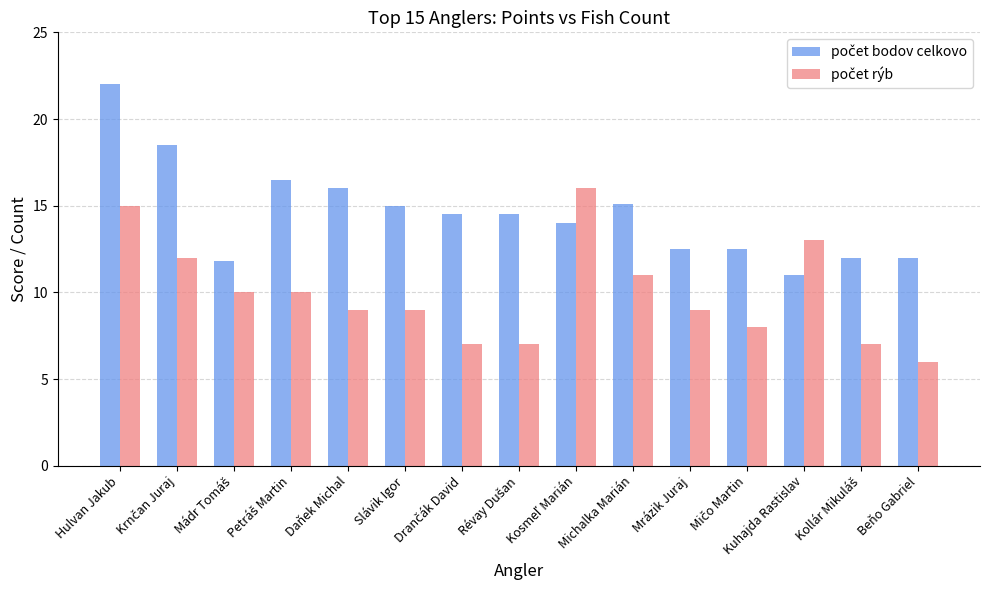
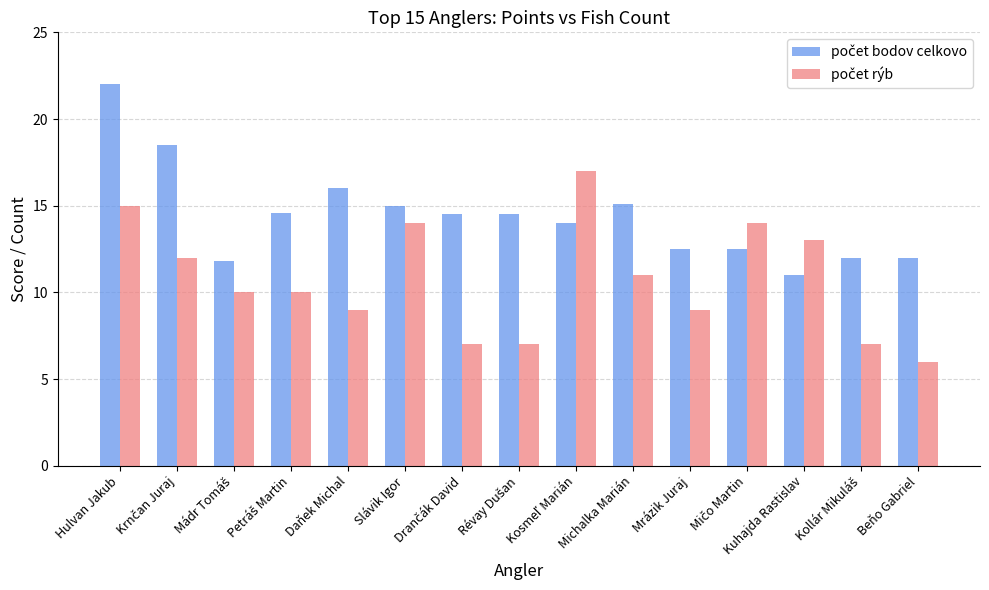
  {
    "počet bodov celkovo": {
      "Hulvan Jakub": 22.0,
      "Krnčan Juraj": 18.5,
      "Mádr Tomáš": 11.8,
-     "Petráš Martin": 16.5,
+     "Petráš Martin": 14.6,
      "Daňek Michal": 16.0,
      "Slávik Igor": 15.0,
      "Drančák David": 14.5,
      "Révay Dušan": 14.5,
      "Kosmeľ Marián": 14.0,
      "Michalka Marián": 15.1,
      "Mrázik Juraj": 12.5,
      "Mičo Martin": 12.5,
      "Kuhajda Rastislav": 11.0,
      "Kollár Mikuláš": 12.0,
      "Beňo Gabriel": 12.0
    },
    "počet rýb": {
      "Hulvan Jakub": 15,
      "Krnčan Juraj": 12,
      "Mádr Tomáš": 10,
      "Petráš Martin": 10,
      "Daňek Michal": 9,
-     "Slávik Igor": 9,
+     "Slávik Igor": 14,
      "Drančák David": 7,
      "Révay Dušan": 7,
-     "Kosmeľ Marián": 16,
+     "Kosmeľ Marián": 17,
      "Michalka Marián": 11,
      "Mrázik Juraj": 9,
-     "Mičo Martin": 8,
+     "Mičo Martin": 14,
      "Kuhajda Rastislav": 13,
      "Kollár Mikuláš": 7,
      "Beňo Gabriel": 6
    }
  }
